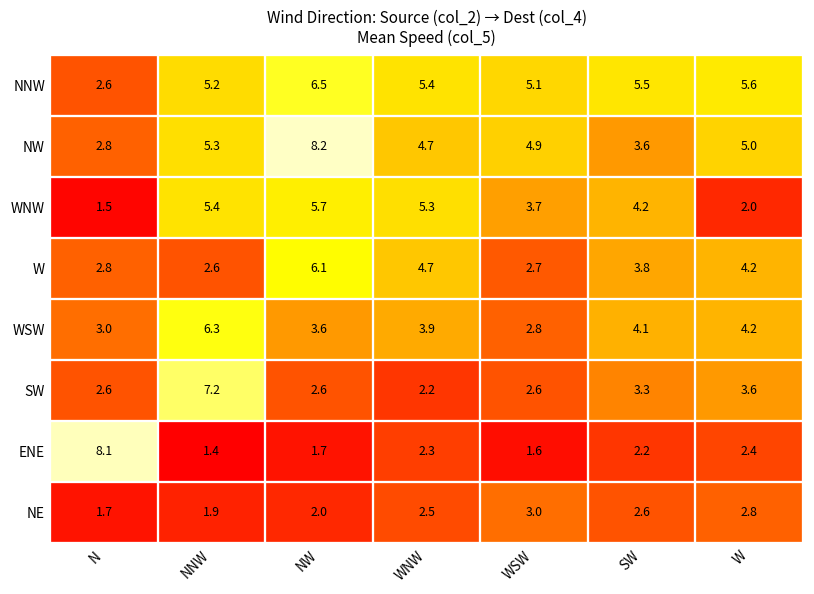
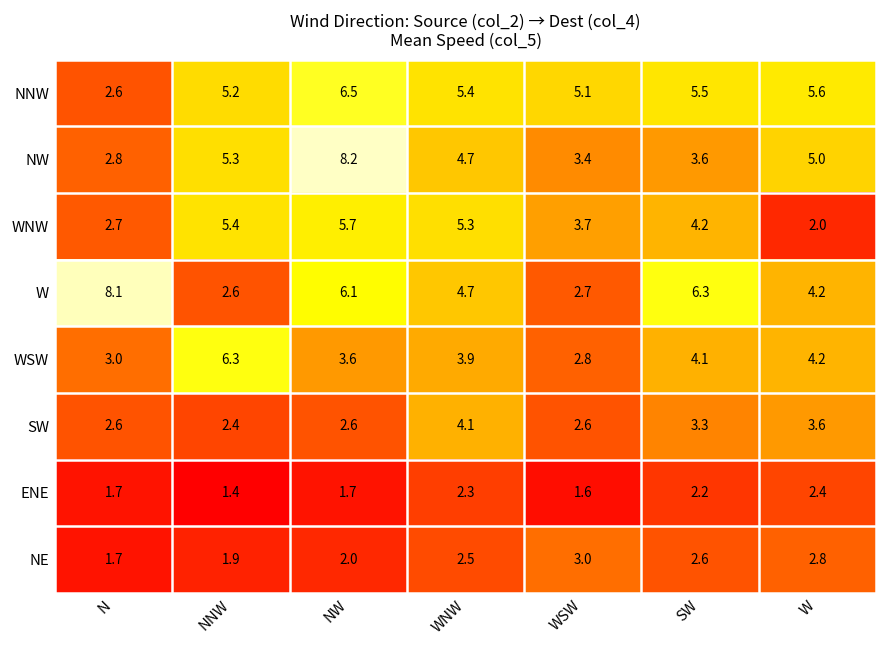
  {
    "NNW": {
      "N": 2.6,
      "NNW": 5.2,
      "NW": 6.5,
      "WNW": 5.4,
      "WSW": 5.1,
      "SW": 5.5,
      "W": 5.6
    },
    "NW": {
      "N": 2.8,
      "NNW": 5.3,
      "NW": 8.2,
      "WNW": 4.7,
-     "WSW": 4.9,
+     "WSW": 3.4,
      "SW": 3.6,
      "W": 5.0
    },
    "WNW": {
-     "N": 1.5,
+     "N": 2.7,
      "NNW": 5.4,
      "NW": 5.7,
      "WNW": 5.3,
      "WSW": 3.7,
      "SW": 4.2,
      "W": 2.0
    },
    "W": {
-     "N": 2.8,
+     "N": 8.1,
      "NNW": 2.6,
      "NW": 6.1,
      "WNW": 4.7,
      "WSW": 2.7,
-     "SW": 3.8,
+     "SW": 6.3,
      "W": 4.2
    },
    "WSW": {
      "N": 3.0,
      "NNW": 6.3,
      "NW": 3.6,
      "WNW": 3.9,
      "WSW": 2.8,
      "SW": 4.1,
      "W": 4.2
    },
    "SW": {
      "N": 2.6,
-     "NNW": 7.2,
+     "NNW": 2.4,
      "NW": 2.6,
-     "WNW": 2.2,
+     "WNW": 4.1,
      "WSW": 2.6,
      "SW": 3.3,
      "W": 3.6
    },
    "ENE": {
-     "N": 8.1,
+     "N": 1.7,
      "NNW": 1.4,
      "NW": 1.7,
      "WNW": 2.3,
      "WSW": 1.6,
      "SW": 2.2,
      "W": 2.4
    },
    "NE": {
      "N": 1.7,
      "NNW": 1.9,
      "NW": 2.0,
      "WNW": 2.5,
      "WSW": 3.0,
      "SW": 2.6,
      "W": 2.8
    }
  }
